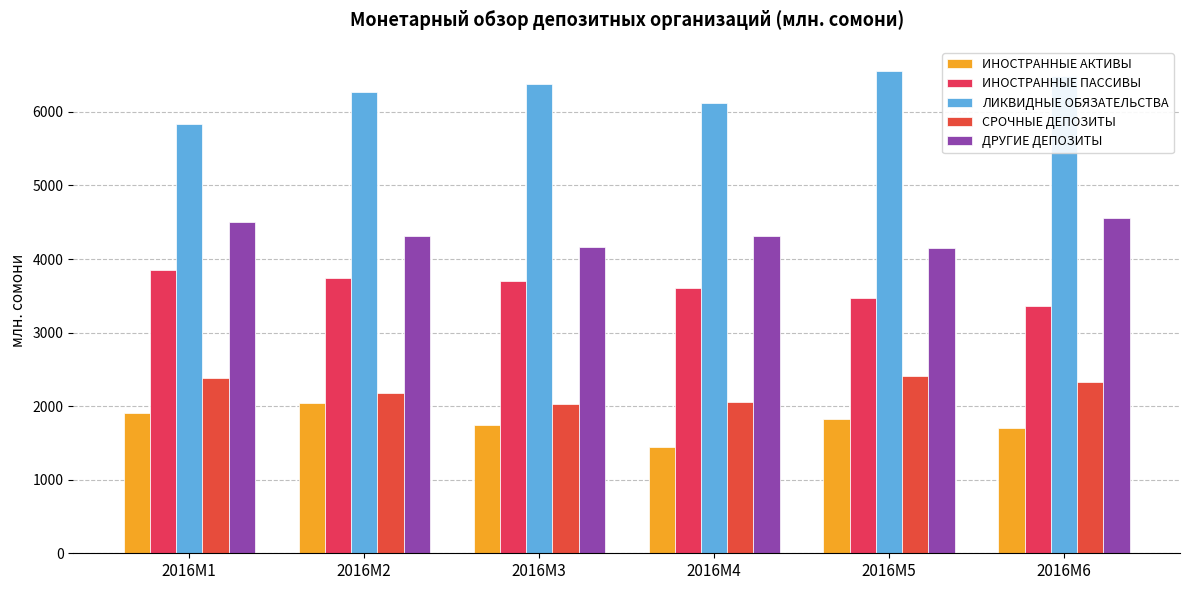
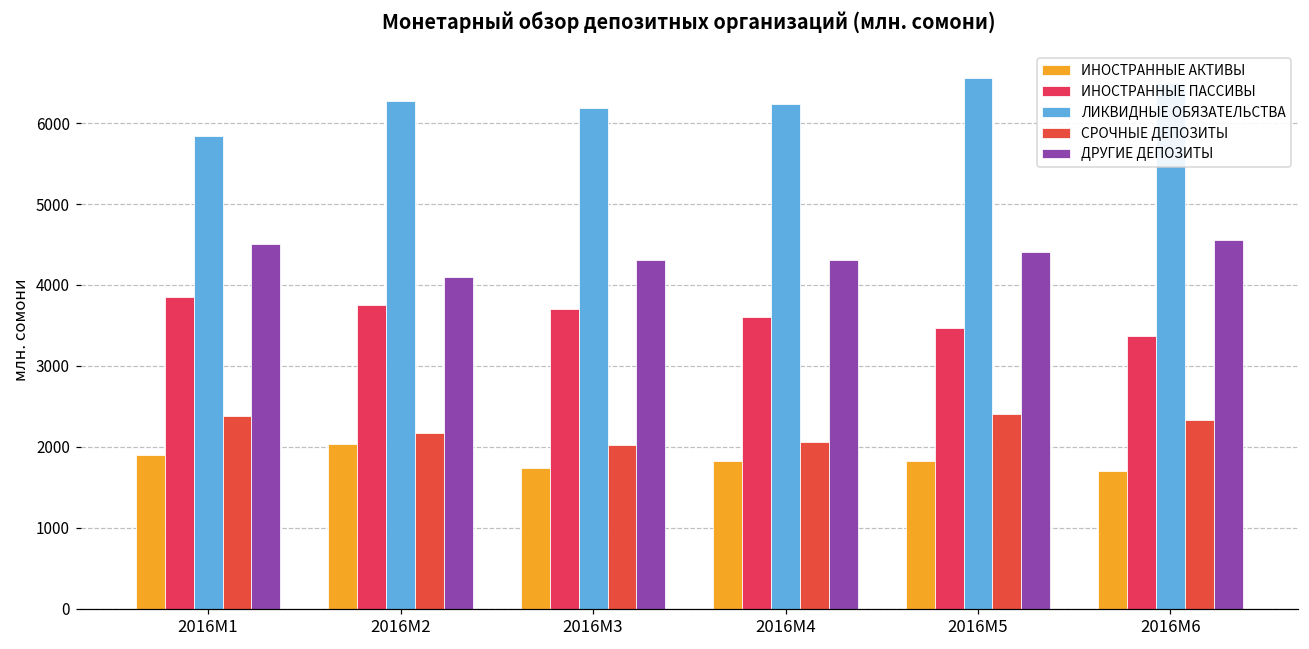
  {
    "ИНОСТРАННЫЕ АКТИВЫ": {
      "2016M1": 1900,
      "2016M2": 2000,
      "2016M3": 1700,
-     "2016M4": 1400,
+     "2016M4": 1800,
      "2016M5": 1800,
      "2016M6": 1700
    },
    "ЛИКВИДНЫЕ ОБЯЗАТЕЛЬСТВА": {
      "2016M1": 5800,
      "2016M2": 6300,
-     "2016M3": 6400,
-     "2016M4": 6100,
+     "2016M3": 6200,
+     "2016M4": 6200,
      "2016M5": 6600
    },
    "ДРУГИЕ ДЕПОЗИТЫ": {
      "2016M1": 4500,
-     "2016M2": 4300,
-     "2016M3": 4200,
+     "2016M2": 4100,
+     "2016M3": 4300,
      "2016M4": 4300,
-     "2016M5": 4200,
+     "2016M5": 4400,
      "2016M6": 4600
    }
  }
